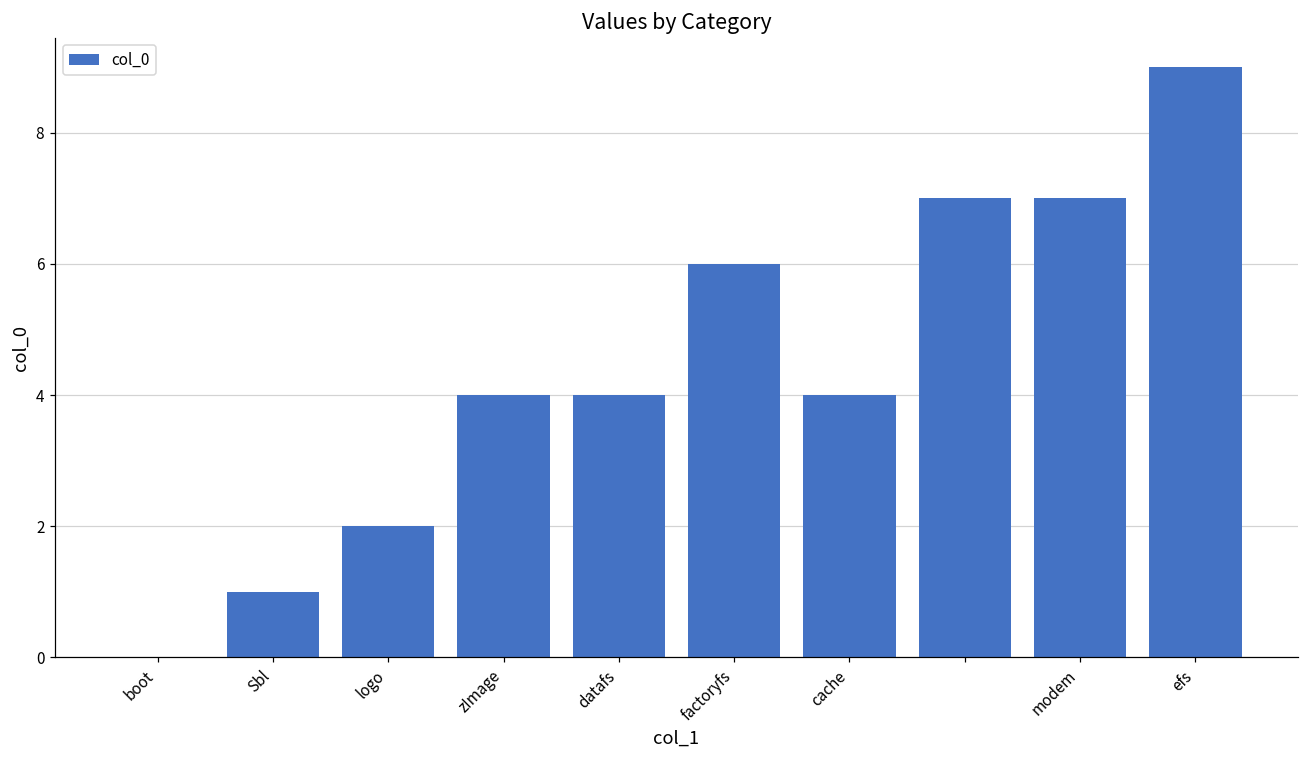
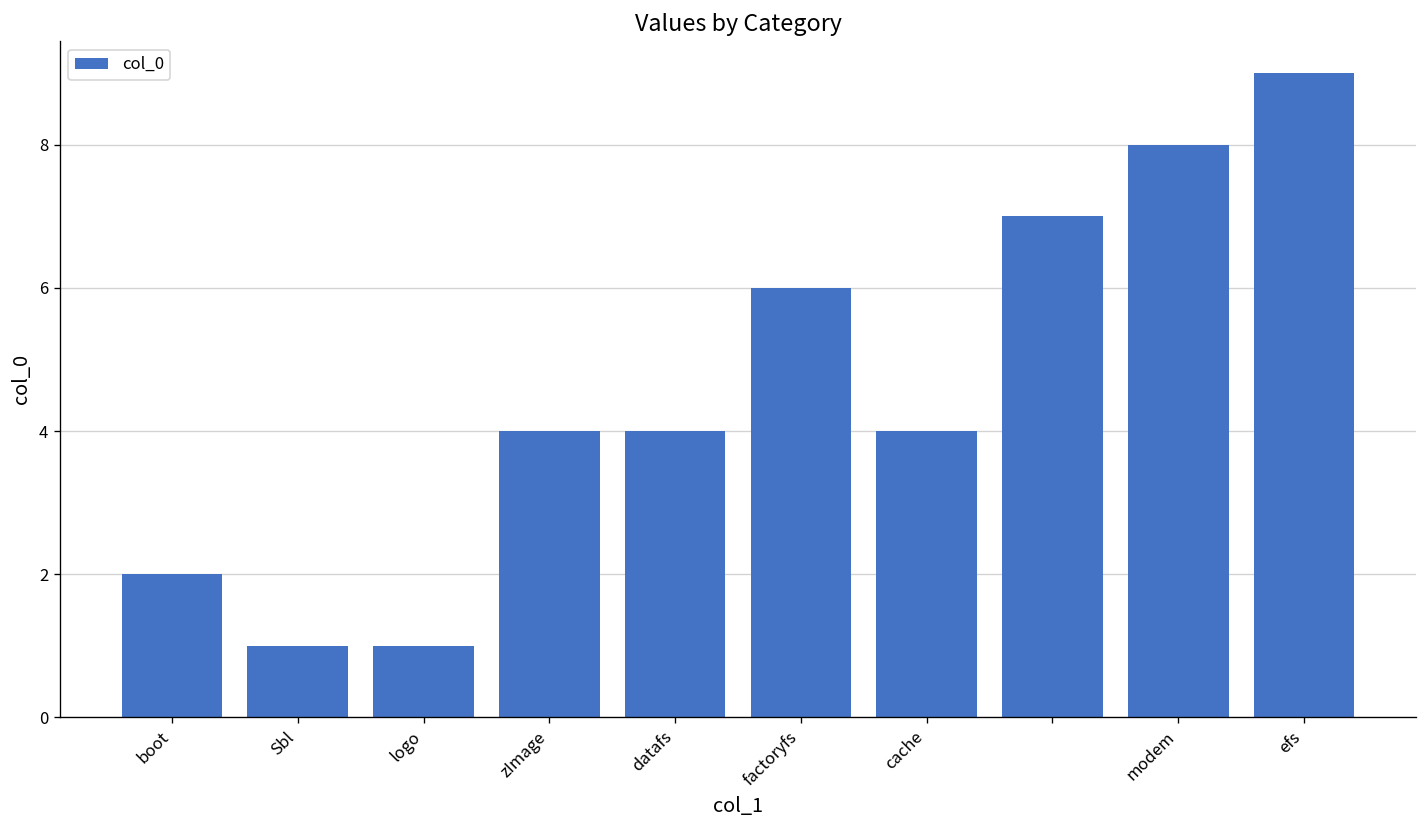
  {
-   "boot": 0,
+   "boot": 2,
    "Sbl": 1,
-   "logo": 2,
+   "logo": 1,
    "zImage": 4,
    "datafs": 4,
    "factoryfs": 6,
    "cache": 4,
-   "modem": 7,
+   "modem": 8,
    "efs": 9
  }
